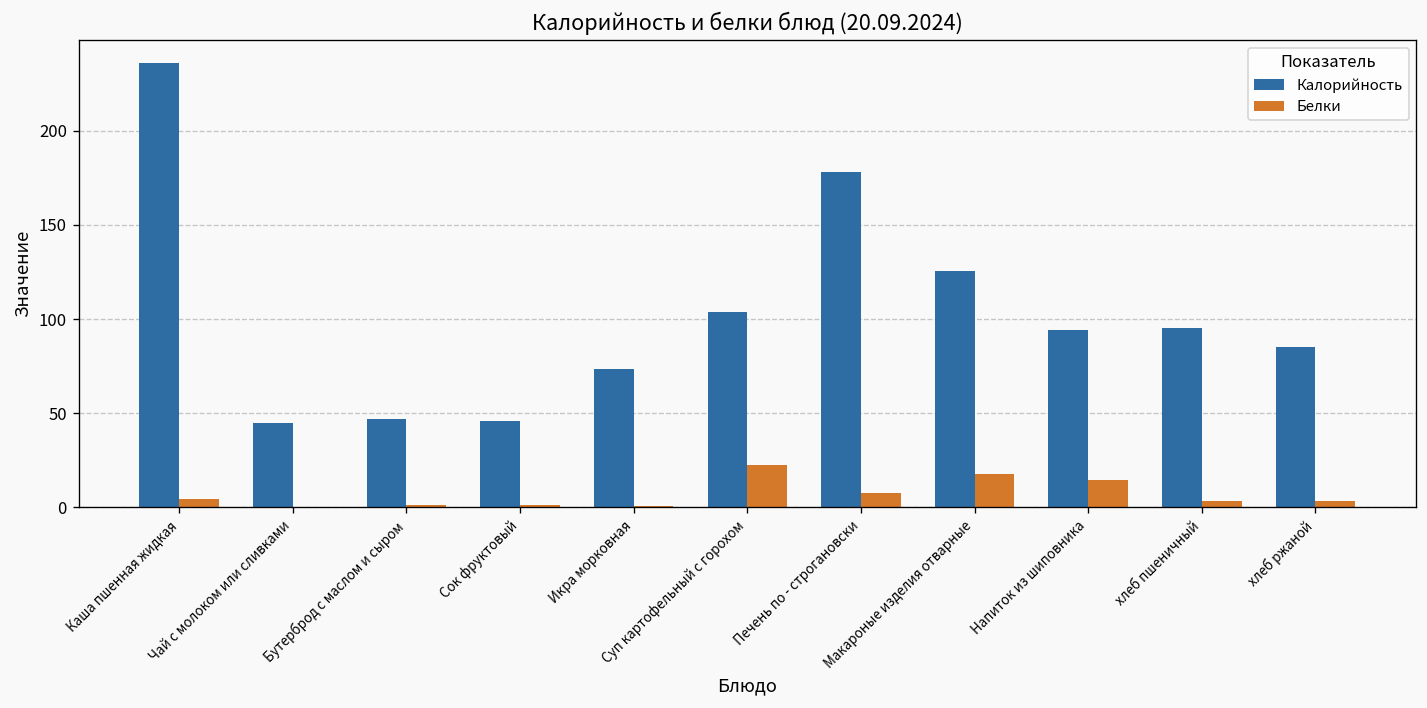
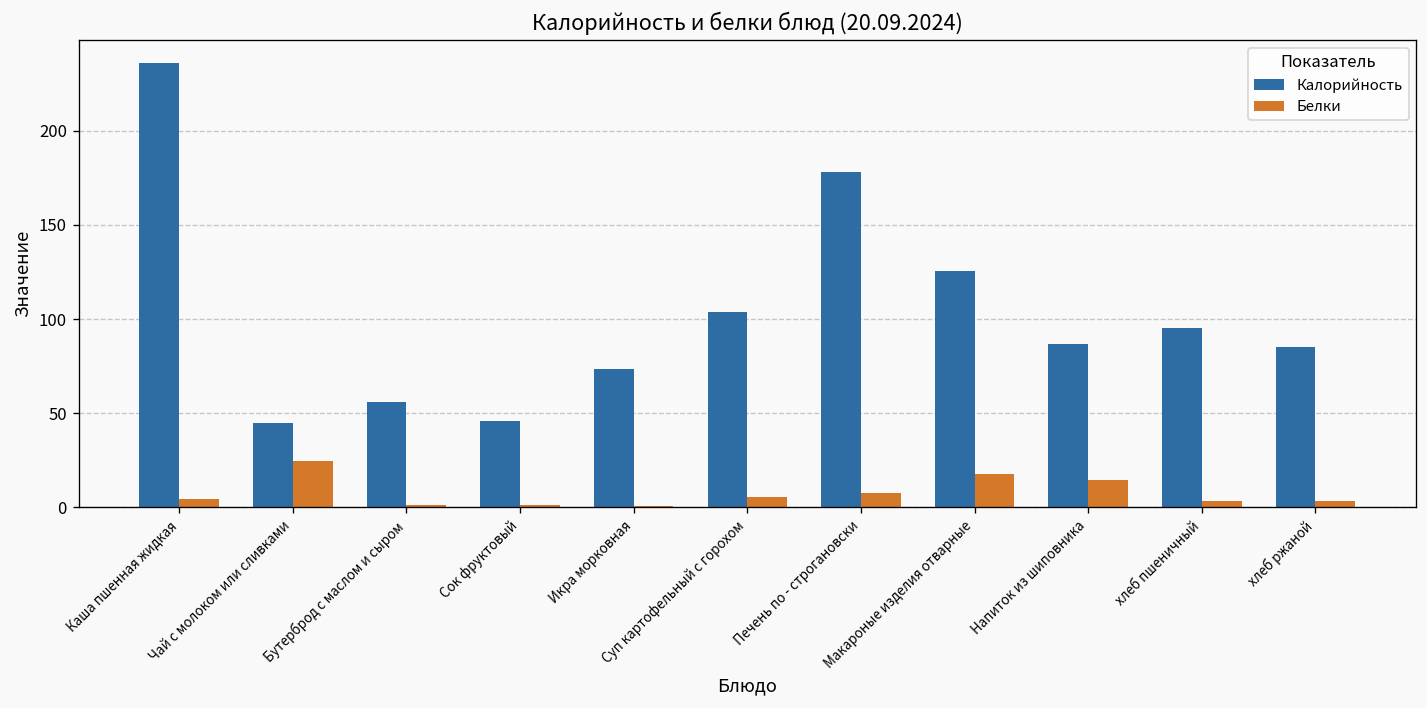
  {
    "Калорийность": {
      "Каша пшенная жидкая": 236,
      "Чай с молоком или сливками": 45,
-     "Бутерброд с маслом и сыром": 47,
+     "Бутерброд с маслом и сыром": 56,
      "Сок фруктовый": 46,
      "Икра морковная": 74,
      "Суп картофельный с горохом": 104,
      "Печень по - строгановски": 178,
      "Макароные изделия отварные": 125,
-     "Напиток из шиповника": 94,
+     "Напиток из шиповника": 87,
      "хлеб пшеничный": 95,
      "хлеб ржаной": 85
    },
    "Белки": {
      "Каша пшенная жидкая": 4,
-     "Чай с молоком или сливками": 0,
-     "Суп картофельный с горохом": 23,
+     "Чай с молоком или сливками": 25,
+     "Суп картофельный с горохом": 5,
      "Печень по - строгановски": 8,
      "Макароные изделия отварные": 18,
      "Напиток из шиповника": 15,
      "хлеб пшеничный": 3,
      "хлеб ржаной": 3
    }
  }
